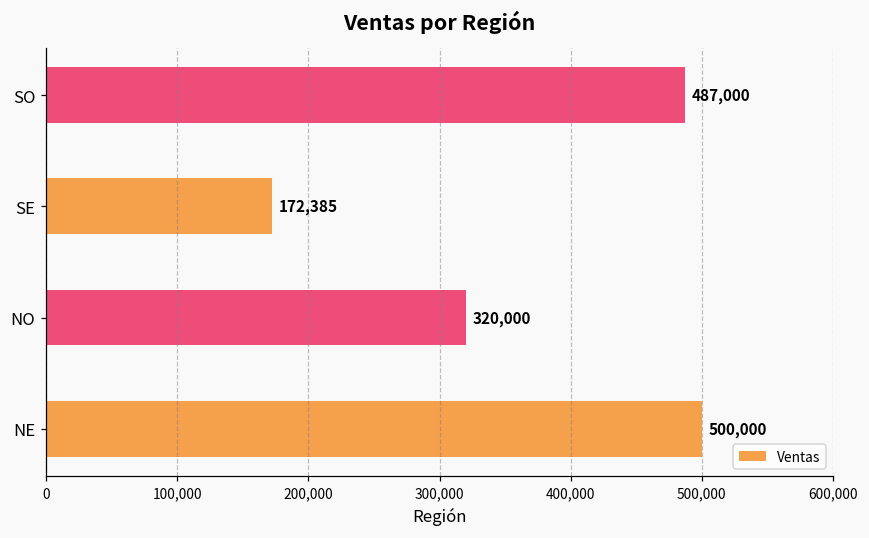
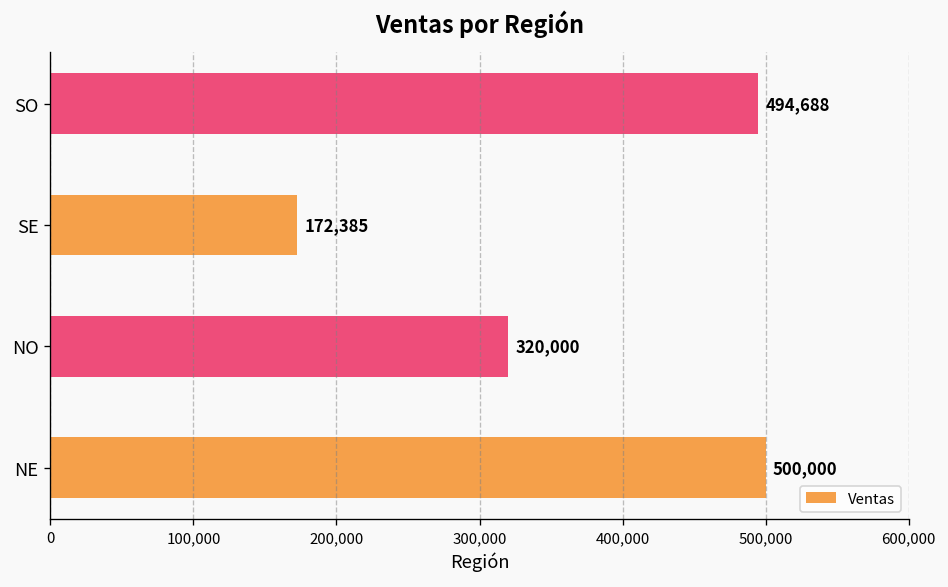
  {
-   "SO": "487,000",
+   "SO": "494,688",
    "SE": "172,385",
    "NO": "320,000",
    "NE": "500,000"
  }
